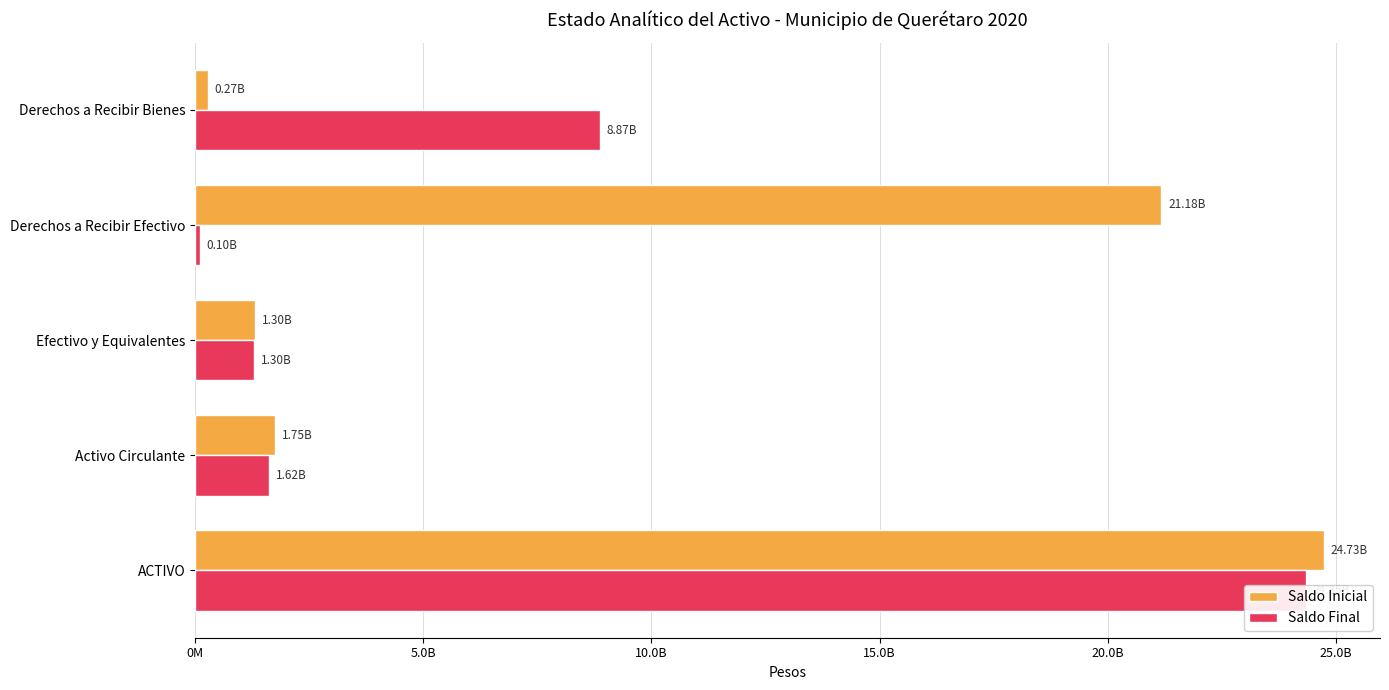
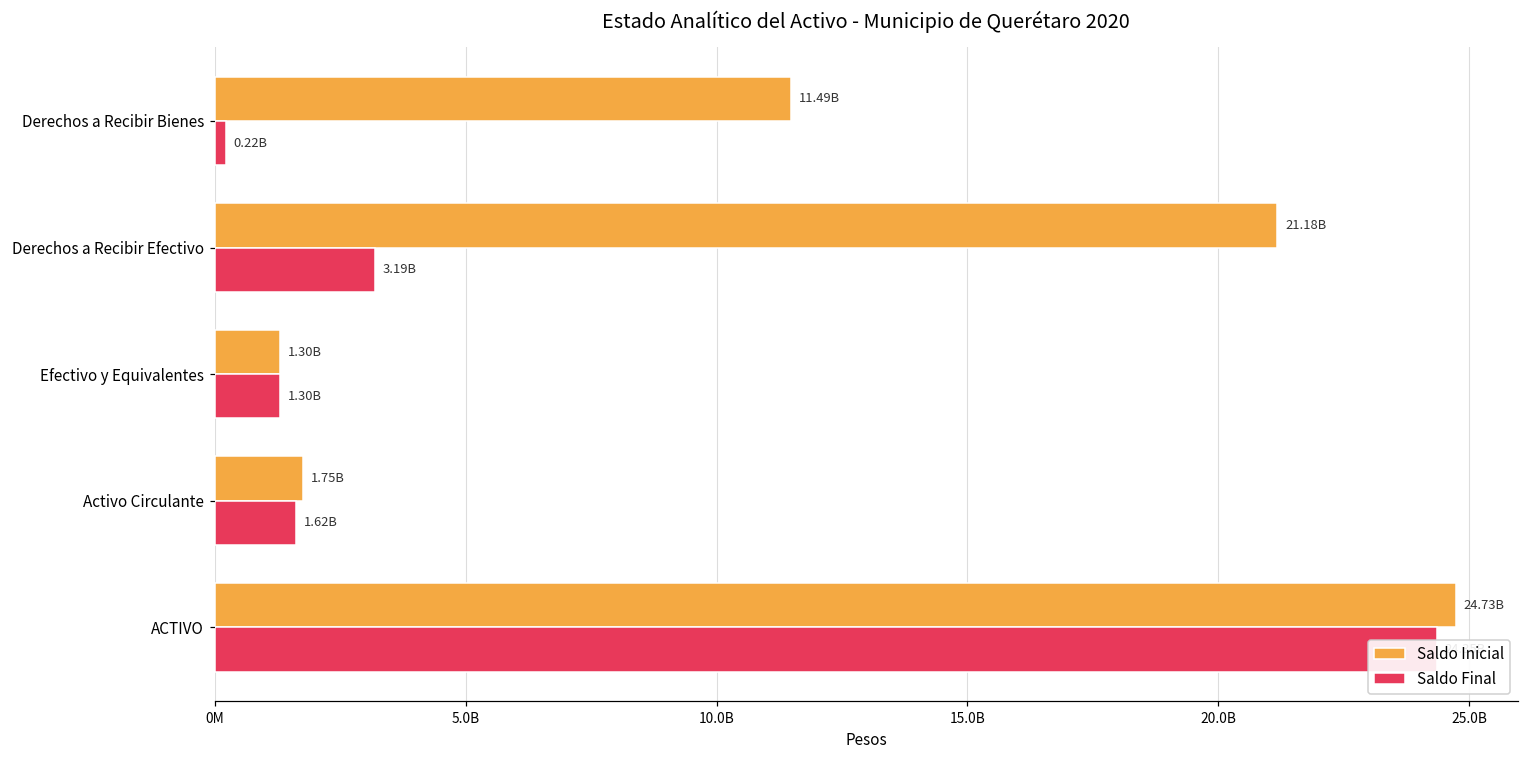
  {
    "Saldo Inicial": {
-     "Derechos a Recibir Bienes": "0.27B",
+     "Derechos a Recibir Bienes": "11.49B",
      "Derechos a Recibir Efectivo": "21.18B",
      "Efectivo y Equivalentes": "1.30B",
      "Activo Circulante": "1.75B",
      "ACTIVO": "24.73B"
    },
    "Saldo Final": {
-     "Derechos a Recibir Bienes": "8.87B",
-     "Derechos a Recibir Efectivo": "0.10B",
+     "Derechos a Recibir Bienes": "0.22B",
+     "Derechos a Recibir Efectivo": "3.19B",
      "Efectivo y Equivalentes": "1.30B",
      "Activo Circulante": "1.62B"
    }
  }
